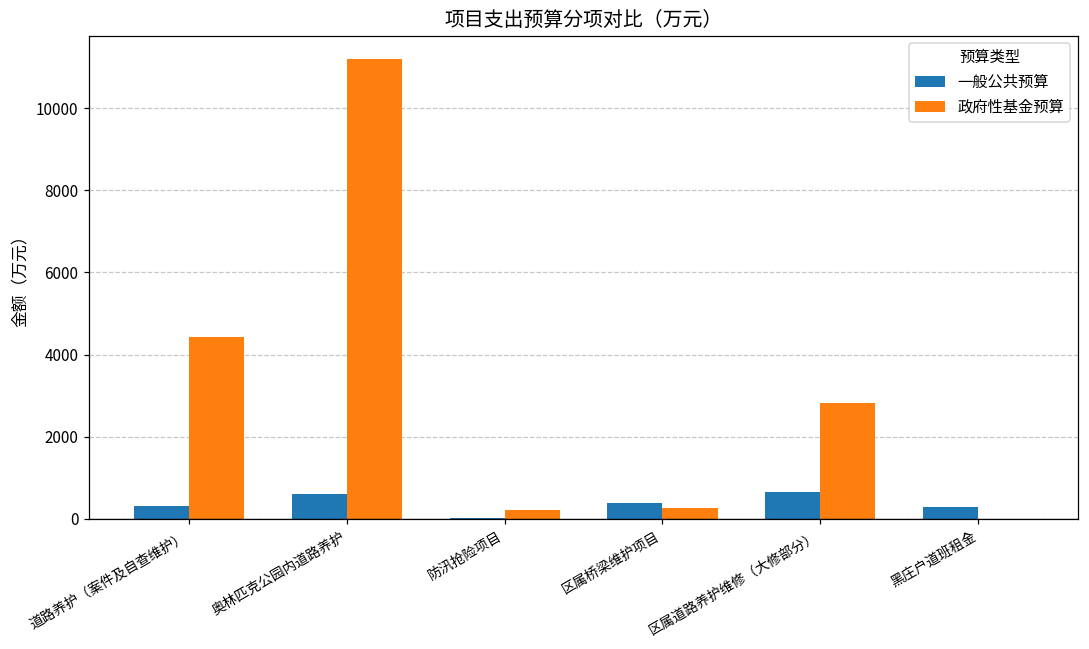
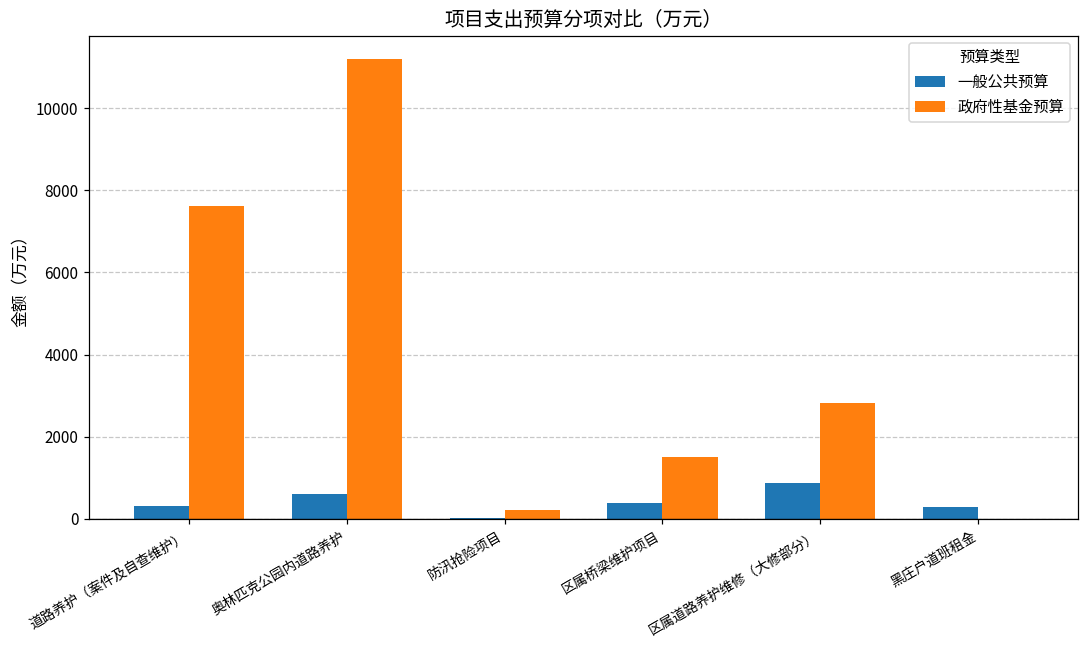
  {
    "一般公共预算": {
      "道路养护（案件及自查维护）": 300,
      "奥林匹克公园内道路养护": 600,
      "区属桥梁维护项目": 400,
-     "区属道路养护维修（大修部分）": 600,
+     "区属道路养护维修（大修部分）": 900,
      "黑庄户道班租金": 300
    },
    "政府性基金预算": {
-     "道路养护（案件及自查维护）": 4400,
+     "道路养护（案件及自查维护）": 7600,
      "奥林匹克公园内道路养护": 11200,
      "防汛抢险项目": 200,
-     "区属桥梁维护项目": 300,
+     "区属桥梁维护项目": 1500,
      "区属道路养护维修（大修部分）": 2800,
      "黑庄户道班租金": 0
    }
  }
